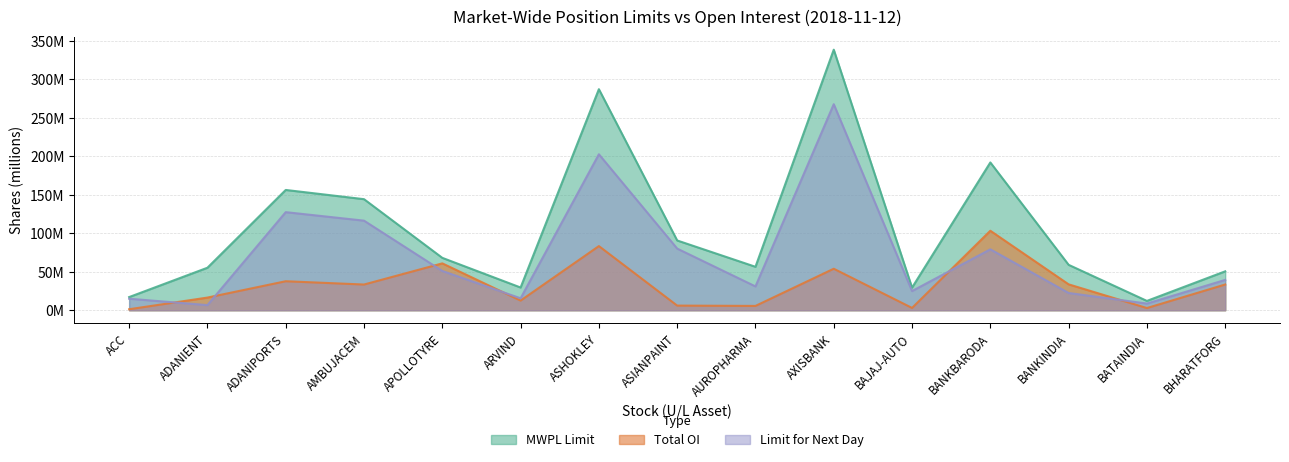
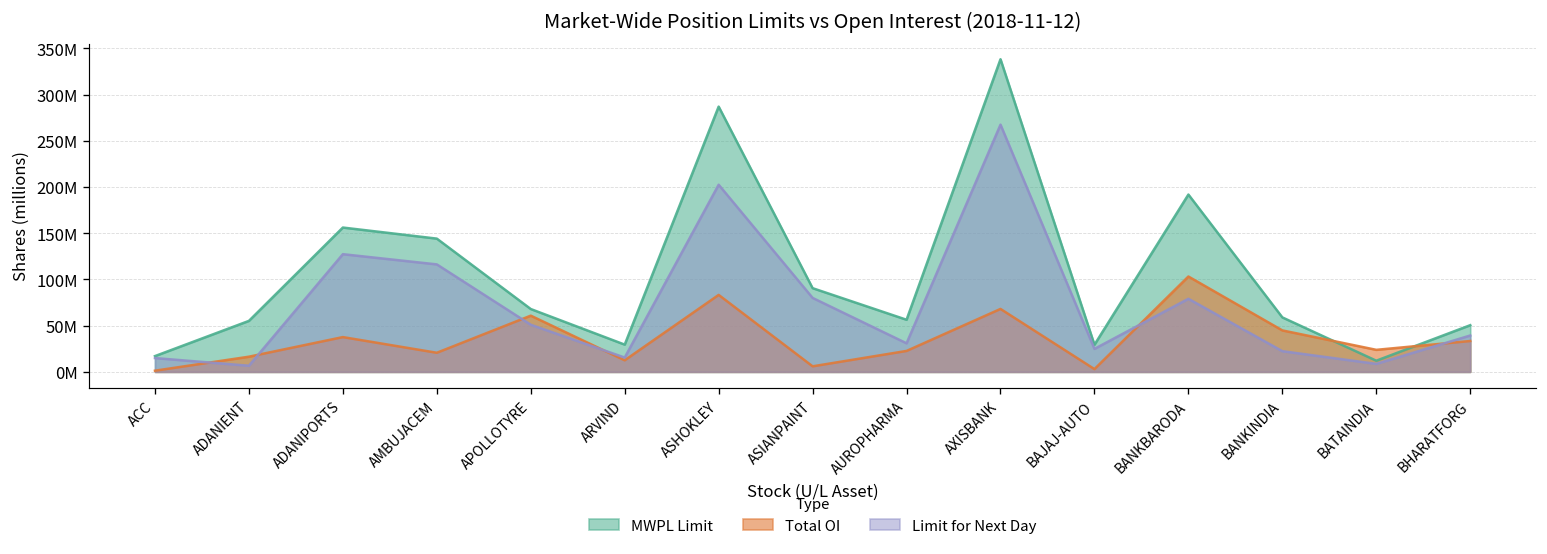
  {
    "MWPL Limit": {
      "ADANIENT": 60000000,
      "ADANIPORTS": 160000000,
      "AMBUJACEM": 140000000,
      "APOLLOTYRE": 70000000,
      "ARVIND": 30000000,
      "ASHOKLEY": 290000000,
      "ASIANPAINT": 90000000,
      "AUROPHARMA": 60000000,
      "AXISBANK": 340000000,
      "BAJAJ-AUTO": 30000000,
      "BANKBARODA": 190000000,
      "BANKINDIA": 60000000,
      "BATAINDIA": 10000000,
      "BHARATFORG": 50000000
    },
    "Total OI": {
      "ACC": 0,
      "ADANIENT": 20000000,
      "ADANIPORTS": 40000000,
-     "AMBUJACEM": 30000000,
+     "AMBUJACEM": 20000000,
      "APOLLOTYRE": 60000000,
      "ASHOKLEY": 80000000,
      "ASIANPAINT": 10000000,
-     "AUROPHARMA": 10000000,
-     "AXISBANK": 50000000,
+     "AUROPHARMA": 20000000,
+     "AXISBANK": 70000000,
      "BAJAJ-AUTO": 0,
      "BANKBARODA": 100000000,
-     "BANKINDIA": 30000000,
-     "BATAINDIA": 0,
+     "BANKINDIA": 40000000,
+     "BATAINDIA": 20000000,
      "BHARATFORG": 30000000
    },
    "Limit for Next Day": {
      "ADANIENT": 10000000,
      "ADANIPORTS": 130000000,
      "AMBUJACEM": 120000000,
      "APOLLOTYRE": 50000000,
      "ASHOKLEY": 200000000,
      "ASIANPAINT": 80000000,
      "AUROPHARMA": 30000000,
      "AXISBANK": 270000000,
      "BAJAJ-AUTO": 20000000,
      "BANKBARODA": 80000000,
      "BANKINDIA": 20000000,
      "BATAINDIA": 10000000,
      "BHARATFORG": 40000000
    }
  }
